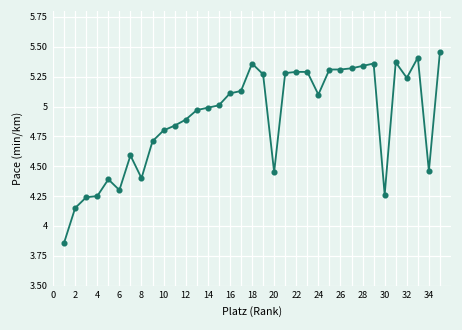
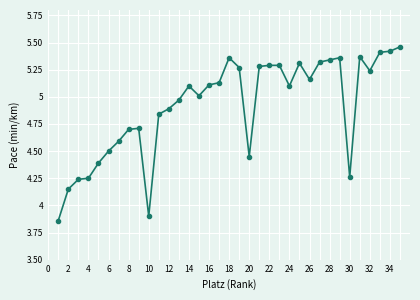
  {
    "2": 4.15,
    "4": 4.25,
-   "6": 4.3,
-   "8": 4.4,
-   "10": 4.8,
+   "6": 4.5,
+   "8": 4.7,
+   "10": 3.9,
    "12": 4.89,
-   "14": 4.99,
+   "14": 5.10,
    "16": 5.11,
    "18": 5.36,
    "20": 4.45,
    "22": 5.29,
    "24": 5.10,
-   "26": 5.31,
+   "26": 5.16,
    "28": 5.34,
    "30": 4.26,
    "32": 5.24,
-   "34": 4.46
+   "34": 5.42
  }
